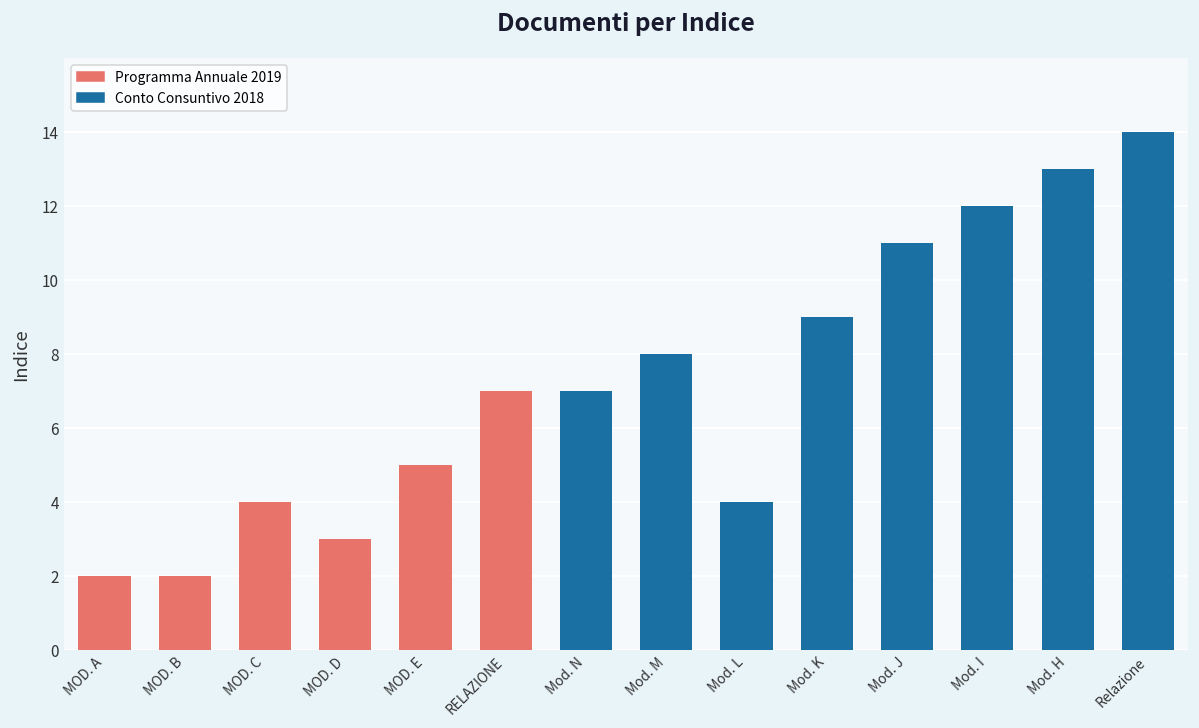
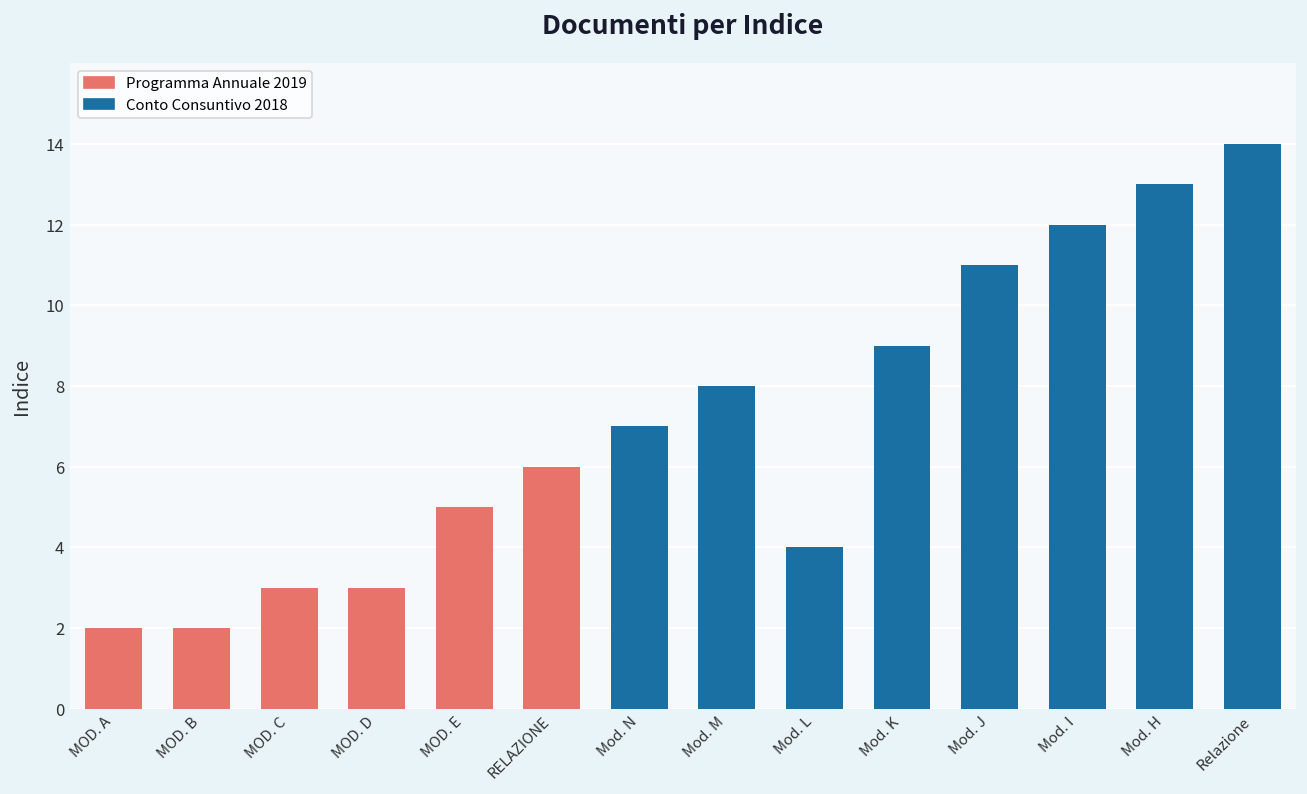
  {
    "MOD. A": 2,
    "MOD. B": 2,
-   "MOD. C": 4,
+   "MOD. C": 3,
    "MOD. D": 3,
    "MOD. E": 5,
-   "RELAZIONE": 7,
+   "RELAZIONE": 6,
    "Mod. N": 7,
    "Mod. M": 8,
    "Mod. L": 4,
    "Mod. K": 9,
    "Mod. J": 11,
    "Mod. I": 12,
    "Mod. H": 13,
    "Relazione": 14
  }
